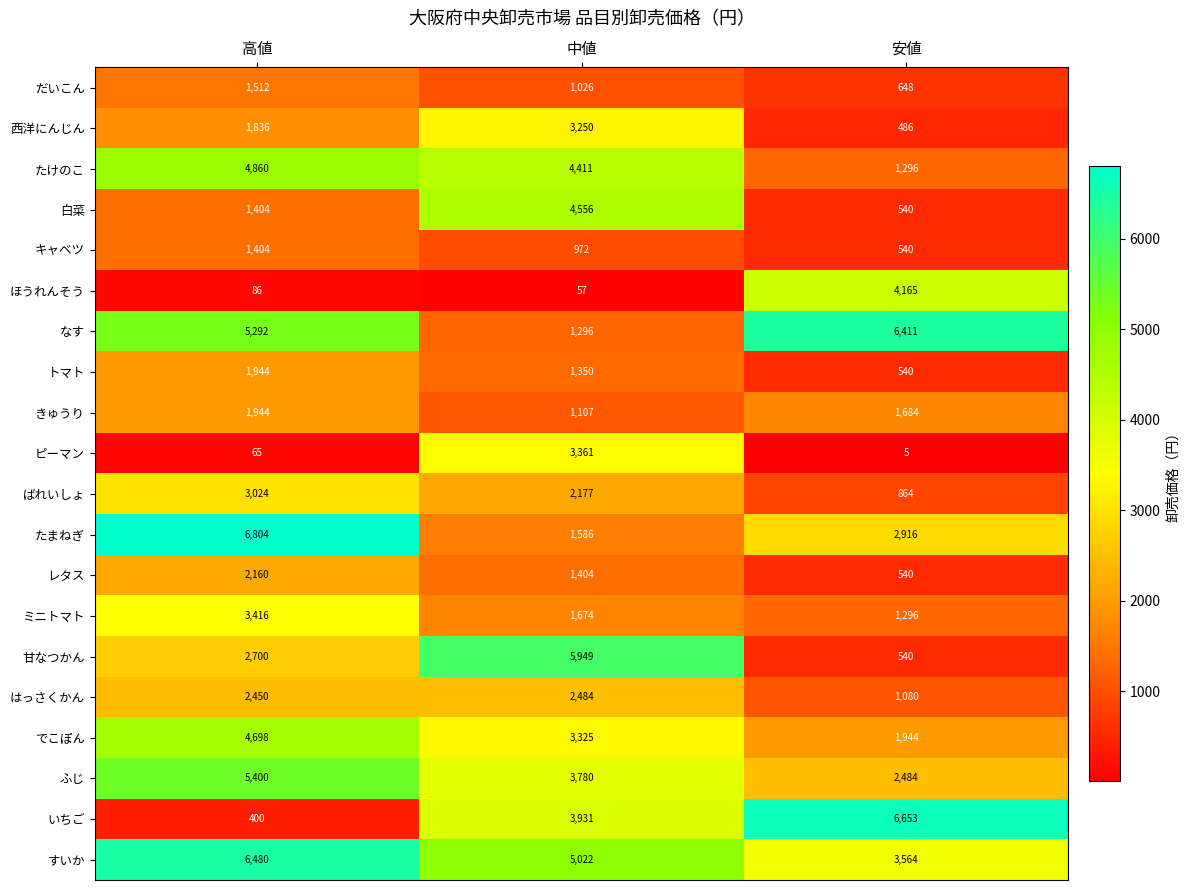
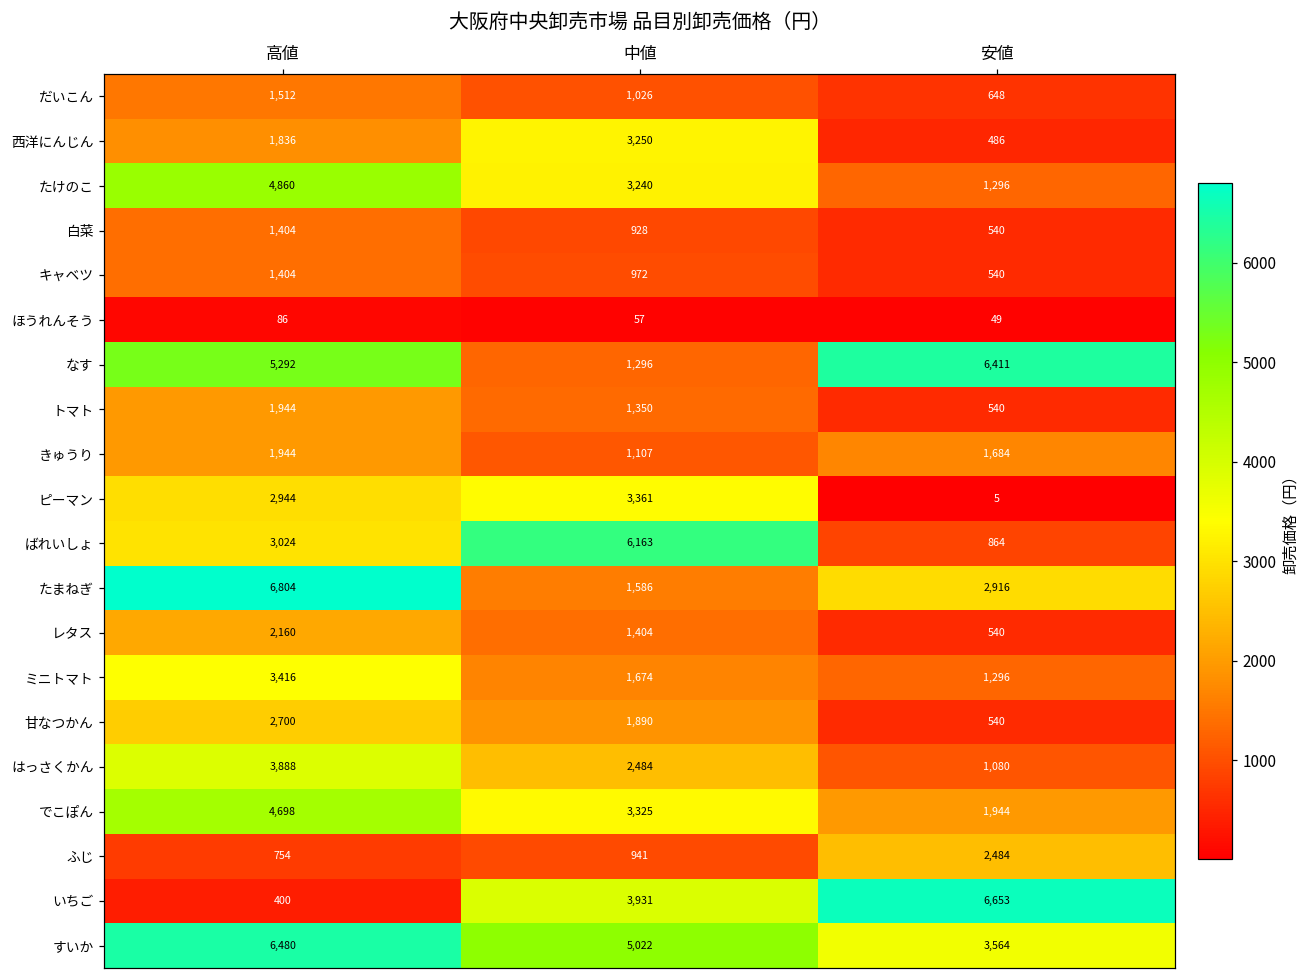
  {
    "だいこん": {
      "高値": "1,512",
      "中値": "1,026",
      "安値": "648"
    },
    "西洋にんじん": {
      "高値": "1,836",
      "中値": "3,250",
      "安値": "486"
    },
    "たけのこ": {
      "高値": "4,860",
-     "中値": "4,411",
+     "中値": "3,240",
      "安値": "1,296"
    },
    "白菜": {
      "高値": "1,404",
-     "中値": "4,556",
+     "中値": "928",
      "安値": "540"
    },
    "キャベツ": {
      "高値": "1,404",
      "中値": "972",
      "安値": "540"
    },
    "ほうれんそう": {
      "高値": "86",
      "中値": "57",
-     "安値": "4,165"
+     "安値": "49"
    },
    "なす": {
      "高値": "5,292",
      "中値": "1,296",
      "安値": "6,411"
    },
    "トマト": {
      "高値": "1,944",
      "中値": "1,350",
      "安値": "540"
    },
    "きゅうり": {
      "高値": "1,944",
      "中値": "1,107",
      "安値": "1,684"
    },
    "ピーマン": {
-     "高値": "65",
+     "高値": "2,944",
      "中値": "3,361",
      "安値": "5"
    },
    "ばれいしょ": {
      "高値": "3,024",
-     "中値": "2,177",
+     "中値": "6,163",
      "安値": "864"
    },
    "たまねぎ": {
      "高値": "6,804",
      "中値": "1,586",
      "安値": "2,916"
    },
    "レタス": {
      "高値": "2,160",
      "中値": "1,404",
      "安値": "540"
    },
    "ミニトマト": {
      "高値": "3,416",
      "中値": "1,674",
      "安値": "1,296"
    },
    "甘なつかん": {
      "高値": "2,700",
-     "中値": "5,949",
+     "中値": "1,890",
      "安値": "540"
    },
    "はっさくかん": {
-     "高値": "2,450",
+     "高値": "3,888",
      "中値": "2,484",
      "安値": "1,080"
    },
    "でこぽん": {
      "高値": "4,698",
      "中値": "3,325",
      "安値": "1,944"
    },
    "ふじ": {
-     "高値": "5,400",
-     "中値": "3,780",
+     "高値": "754",
+     "中値": "941",
      "安値": "2,484"
    },
    "いちご": {
      "高値": "400",
      "中値": "3,931",
      "安値": "6,653"
    },
    "すいか": {
      "高値": "6,480",
      "中値": "5,022",
      "安値": "3,564"
    }
  }
